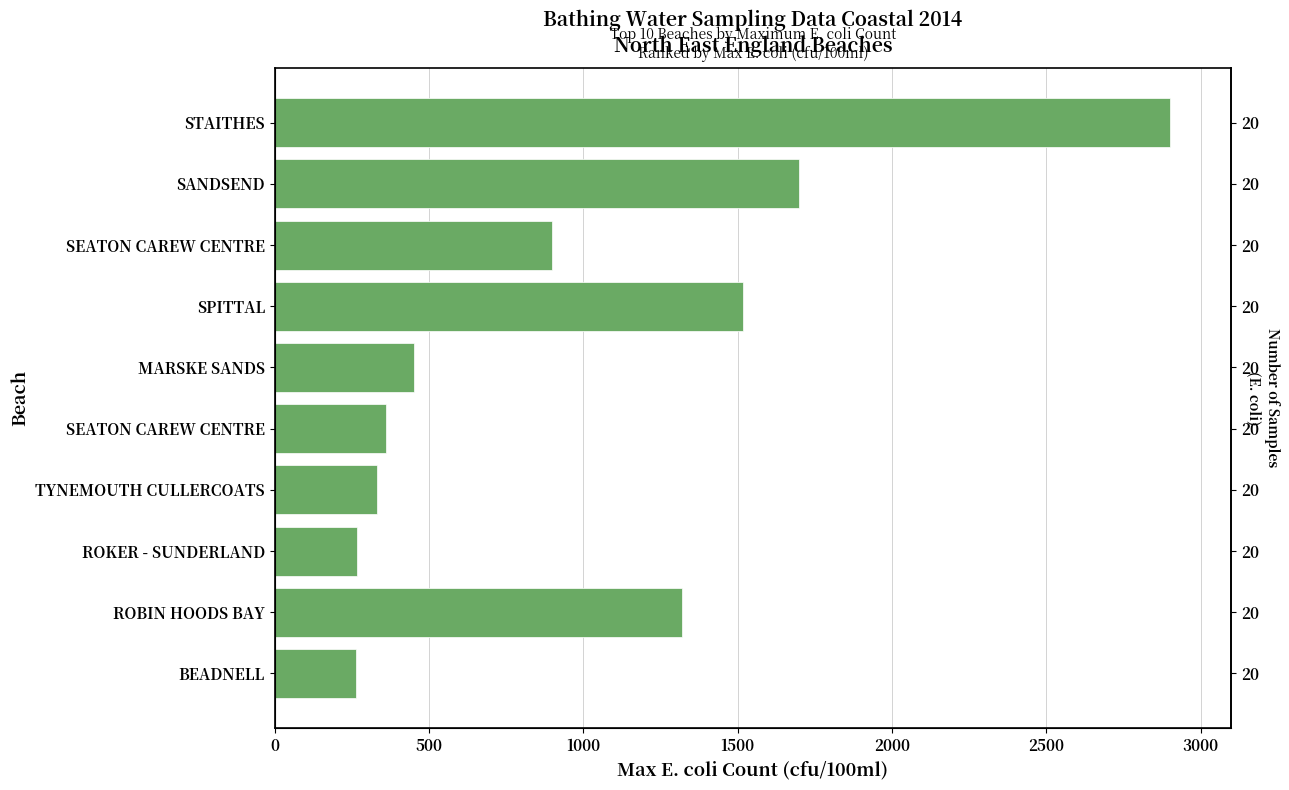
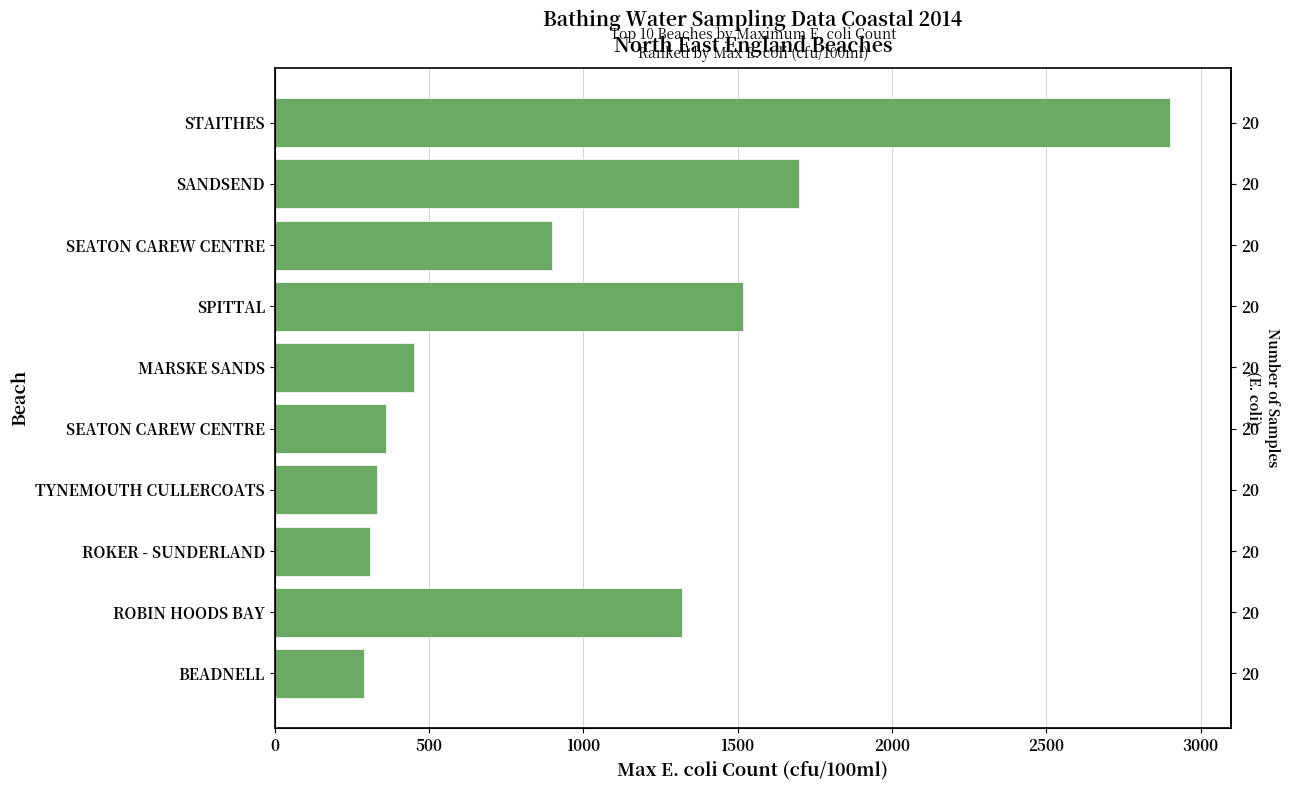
  {
    "STAITHES": 2900,
    "SANDSEND": 1700,
    "SPITTAL": 1520,
    "MARSKE SANDS": 450,
    "TYNEMOUTH CULLERCOATS": 330,
-   "ROKER - SUNDERLAND": 270,
+   "ROKER - SUNDERLAND": 310,
    "ROBIN HOODS BAY": 1320,
-   "BEADNELL": 260
+   "BEADNELL": 290
  }
